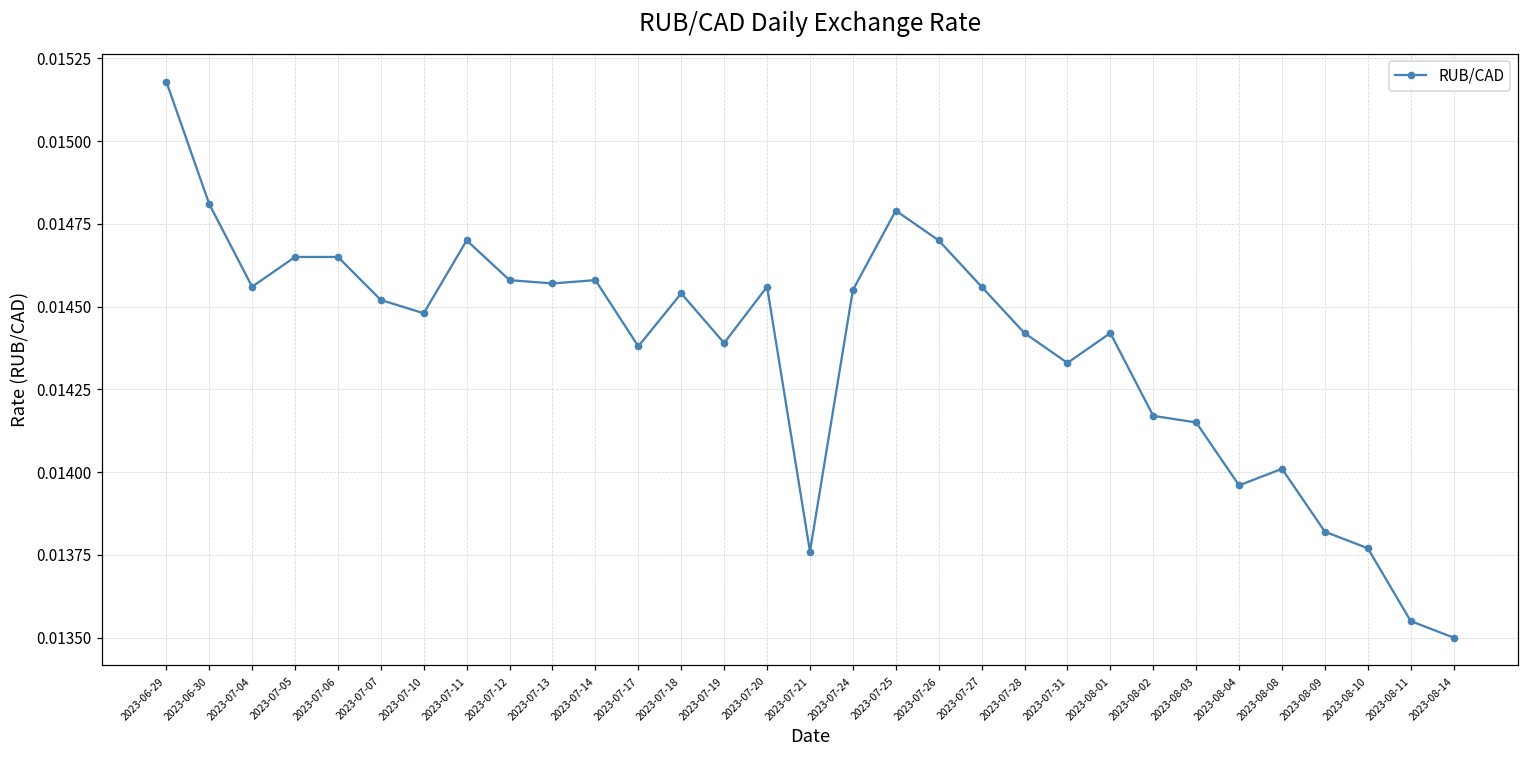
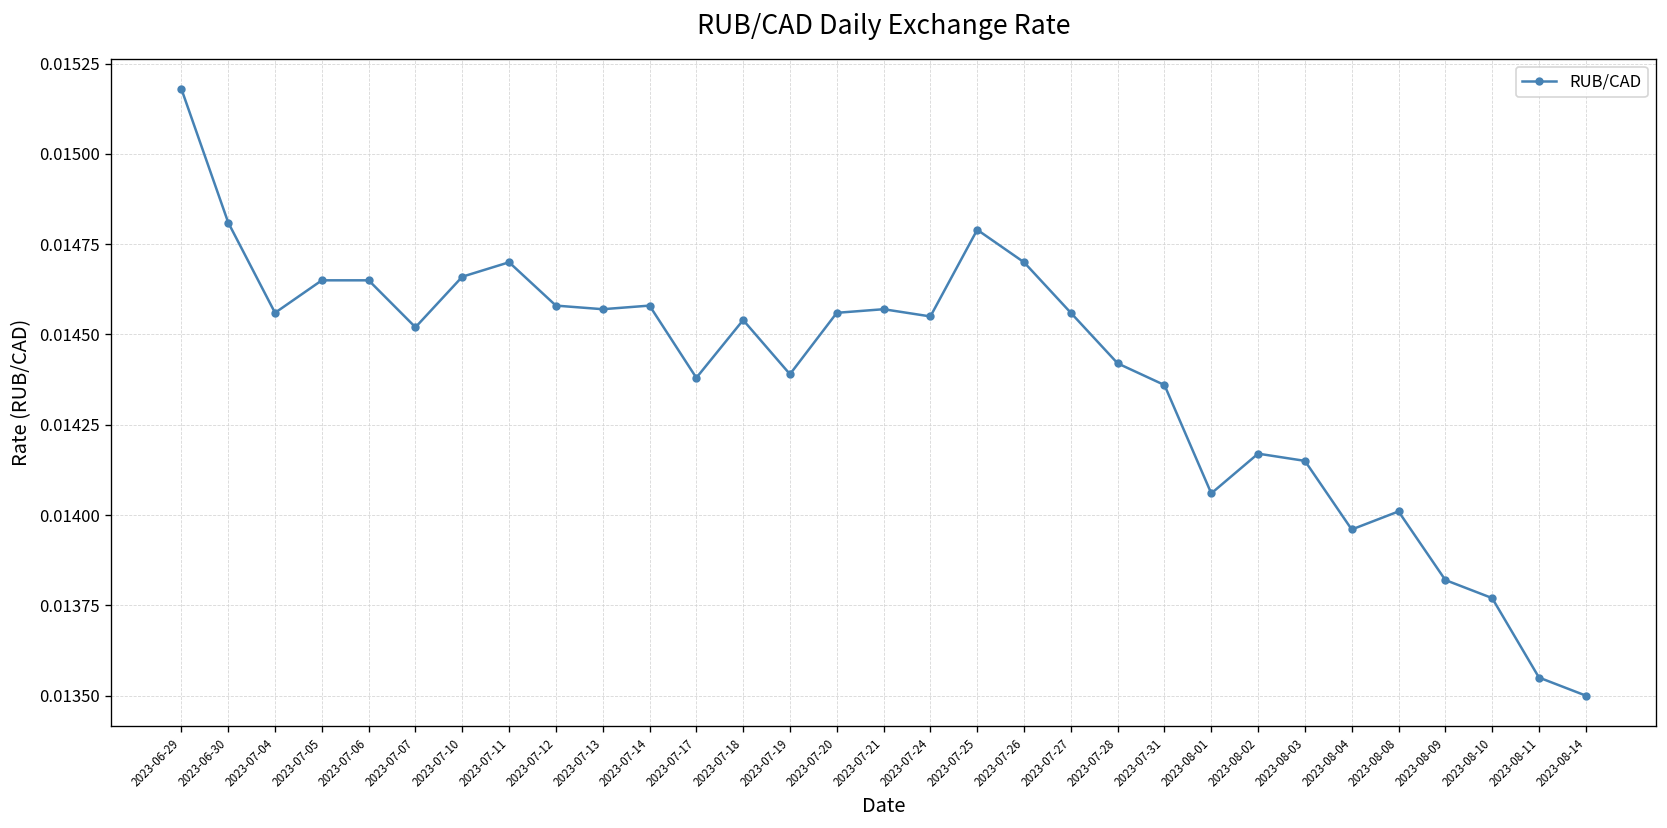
  {
    "2023-06-29": 0.01518,
    "2023-06-30": 0.01481,
    "2023-07-04": 0.01456,
    "2023-07-05": 0.01465,
    "2023-07-06": 0.01465,
    "2023-07-07": 0.01452,
-   "2023-07-10": 0.01448,
+   "2023-07-10": 0.01466,
    "2023-07-11": 0.01470,
    "2023-07-12": 0.01458,
    "2023-07-13": 0.01457,
    "2023-07-14": 0.01458,
    "2023-07-17": 0.01438,
    "2023-07-18": 0.01454,
    "2023-07-19": 0.01439,
    "2023-07-20": 0.01456,
-   "2023-07-21": 0.01376,
+   "2023-07-21": 0.01457,
    "2023-07-24": 0.01455,
    "2023-07-25": 0.01479,
    "2023-07-26": 0.01470,
    "2023-07-27": 0.01456,
    "2023-07-28": 0.01442,
-   "2023-07-31": 0.01433,
-   "2023-08-01": 0.01442,
+   "2023-07-31": 0.01436,
+   "2023-08-01": 0.01406,
    "2023-08-02": 0.01417,
    "2023-08-03": 0.01415,
    "2023-08-04": 0.01396,
    "2023-08-08": 0.01401,
    "2023-08-09": 0.01382,
    "2023-08-10": 0.01377,
    "2023-08-11": 0.01355,
    "2023-08-14": 0.01350
  }
